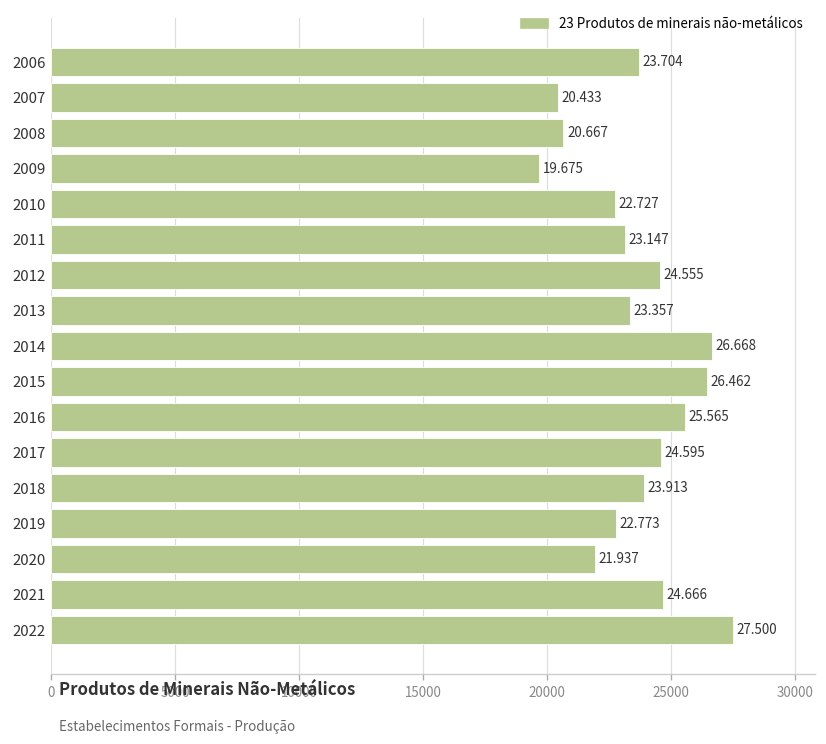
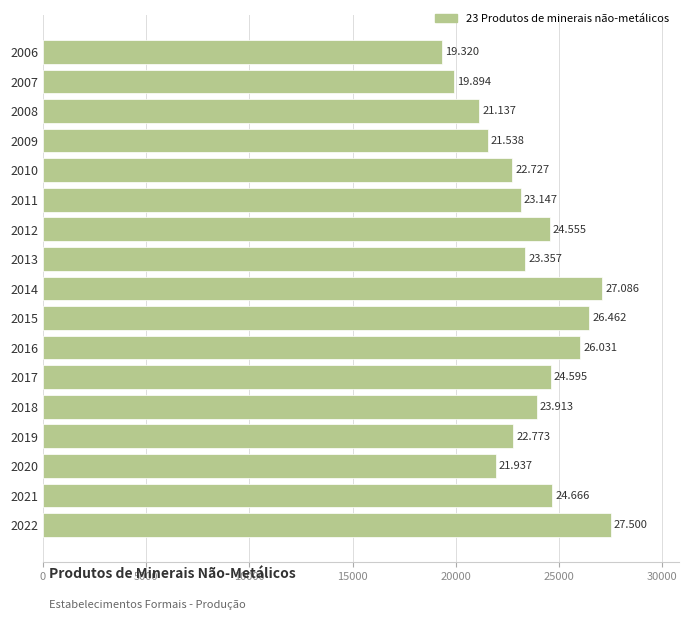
  {
-   "2006": 23.704,
-   "2007": 20.433,
-   "2008": 20.667,
-   "2009": 19.675,
-   "2014": 26.668,
-   "2016": 25.565
+   "2006": 19.320,
+   "2007": 19.894,
+   "2008": 21.137,
+   "2009": 21.538,
+   "2014": 27.086,
+   "2016": 26.031
  }
